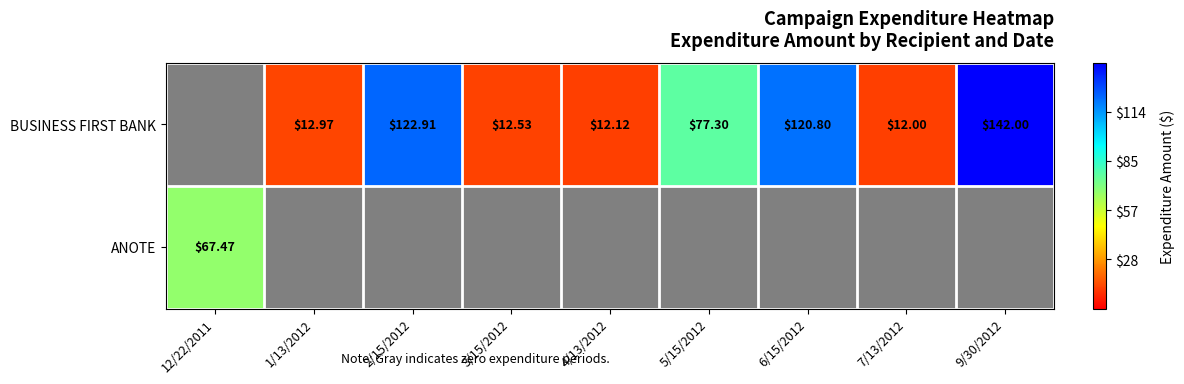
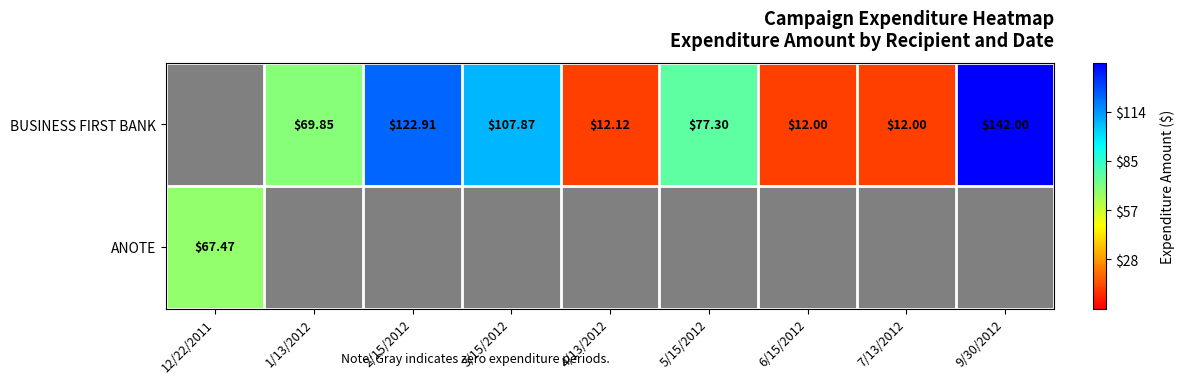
  {
    "BUSINESS FIRST BANK": {
-     "1/13/2012": "$12.97",
+     "1/13/2012": "$69.85",
      "2/15/2012": "$122.91",
-     "3/15/2012": "$12.53",
+     "3/15/2012": "$107.87",
      "4/13/2012": "$12.12",
      "5/15/2012": "$77.30",
-     "6/15/2012": "$120.80",
+     "6/15/2012": "$12.00",
      "7/13/2012": "$12.00",
      "9/30/2012": "$142.00"
    },
    "ANOTE": {
      "12/22/2011": "$67.47"
    }
  }
